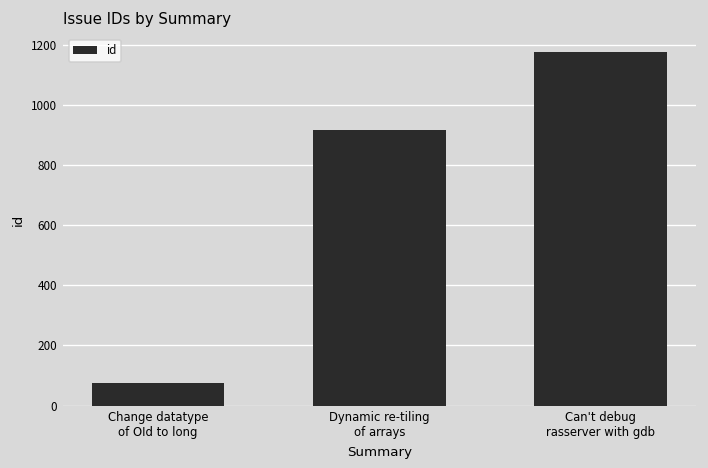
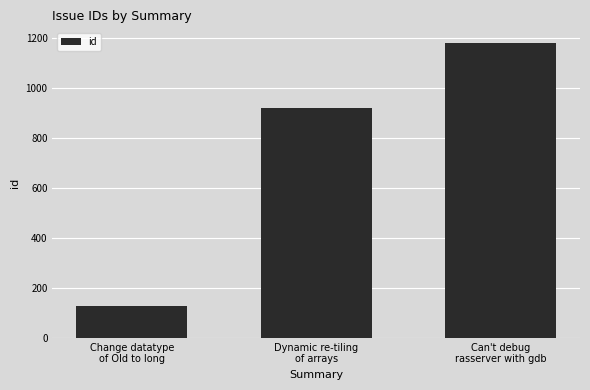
  {
-   "Change datatype of OId to long": 70,
+   "Change datatype of OId to long": 130,
    "Dynamic re-tiling of arrays": 920,
    "Can't debug rasserver with gdb": 1180
  }
